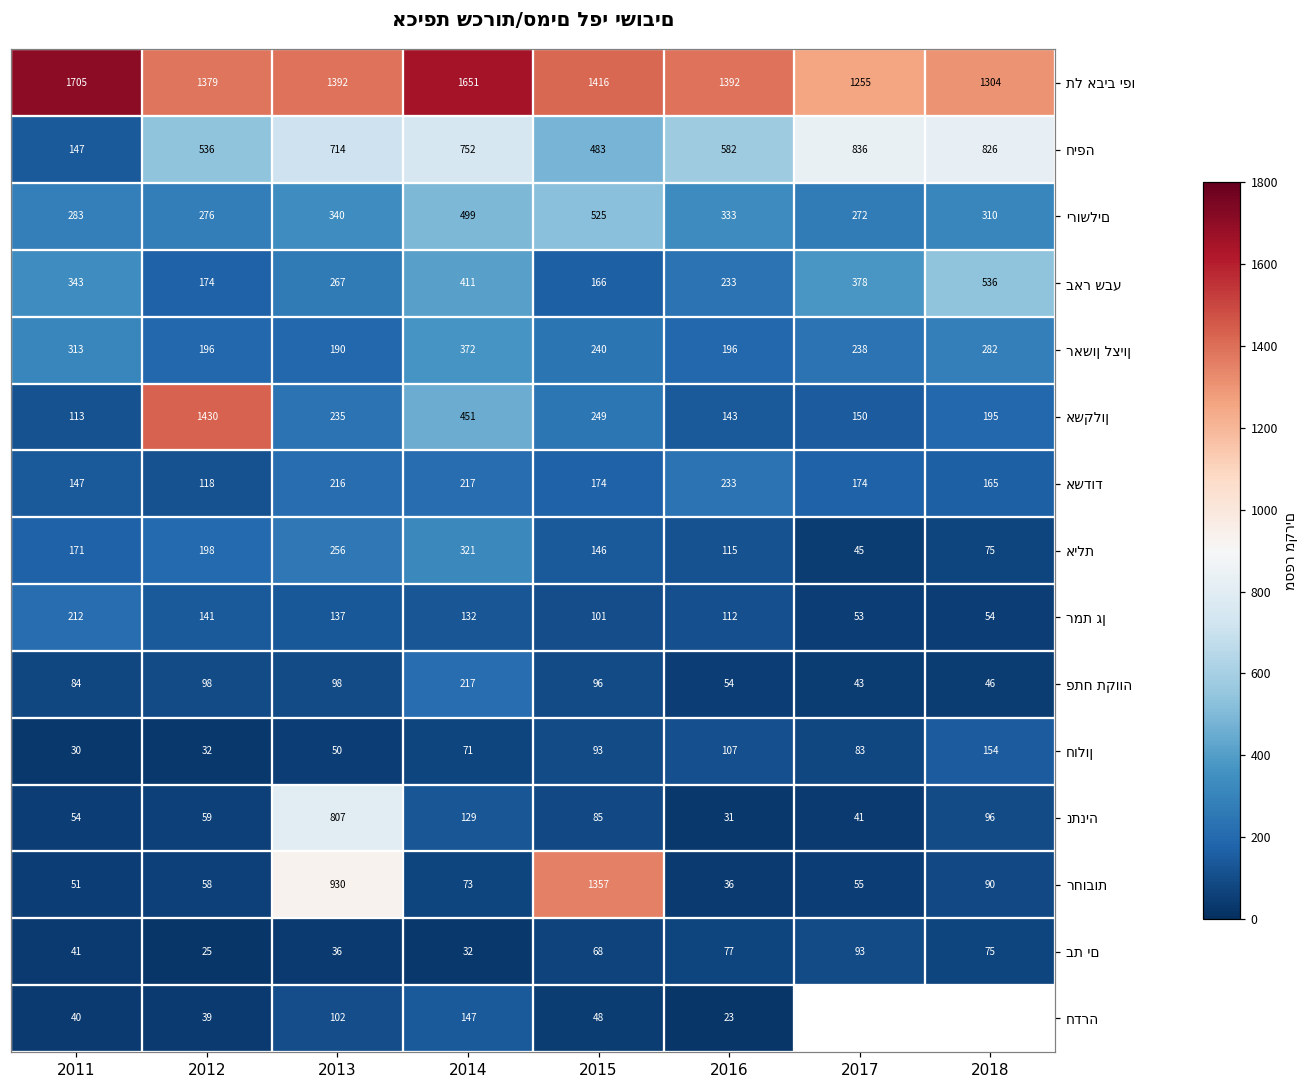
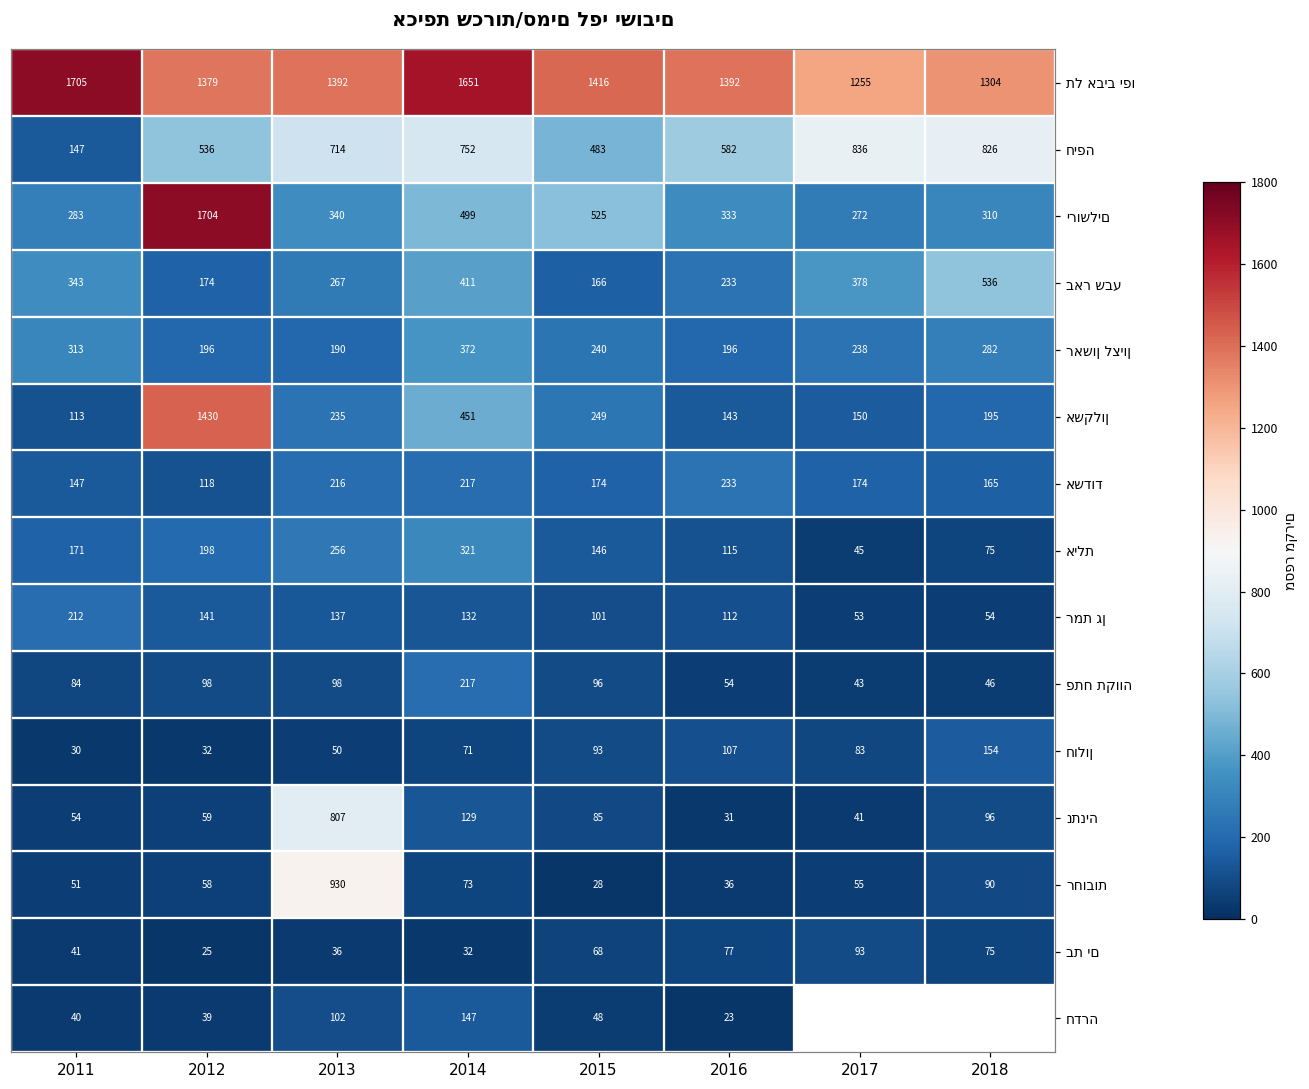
  {
    "תל אביב יפו": {
      "2011": 1705,
      "2012": 1379,
      "2013": 1392,
      "2014": 1651,
      "2015": 1416,
      "2016": 1392,
      "2017": 1255,
      "2018": 1304
    },
    "חיפה": {
      "2011": 147,
      "2012": 536,
      "2013": 714,
      "2014": 752,
      "2015": 483,
      "2016": 582,
      "2017": 836,
      "2018": 826
    },
    "ירושלים": {
      "2011": 283,
-     "2012": 276,
+     "2012": 1704,
      "2013": 340,
      "2014": 499,
      "2015": 525,
      "2016": 333,
      "2017": 272,
      "2018": 310
    },
    "באר שבע": {
      "2011": 343,
      "2012": 174,
      "2013": 267,
      "2014": 411,
      "2015": 166,
      "2016": 233,
      "2017": 378,
      "2018": 536
    },
    "ראשון לציון": {
      "2011": 313,
      "2012": 196,
      "2013": 190,
      "2014": 372,
      "2015": 240,
      "2016": 196,
      "2017": 238,
      "2018": 282
    },
    "אשקלון": {
      "2011": 113,
      "2012": 1430,
      "2013": 235,
      "2014": 451,
      "2015": 249,
      "2016": 143,
      "2017": 150,
      "2018": 195
    },
    "אשדוד": {
      "2011": 147,
      "2012": 118,
      "2013": 216,
      "2014": 217,
      "2015": 174,
      "2016": 233,
      "2017": 174,
      "2018": 165
    },
    "אילת": {
      "2011": 171,
      "2012": 198,
      "2013": 256,
      "2014": 321,
      "2015": 146,
      "2016": 115,
      "2017": 45,
      "2018": 75
    },
    "רמת גן": {
      "2011": 212,
      "2012": 141,
      "2013": 137,
      "2014": 132,
      "2015": 101,
      "2016": 112,
      "2017": 53,
      "2018": 54
    },
    "פתח תקווה": {
      "2011": 84,
      "2012": 98,
      "2013": 98,
      "2014": 217,
      "2015": 96,
      "2016": 54,
      "2017": 43,
      "2018": 46
    },
    "חולון": {
      "2011": 30,
      "2012": 32,
      "2013": 50,
      "2014": 71,
      "2015": 93,
      "2016": 107,
      "2017": 83,
      "2018": 154
    },
    "נתניה": {
      "2011": 54,
      "2012": 59,
      "2013": 807,
      "2014": 129,
      "2015": 85,
      "2016": 31,
      "2017": 41,
      "2018": 96
    },
    "רחובות": {
      "2011": 51,
      "2012": 58,
      "2013": 930,
      "2014": 73,
-     "2015": 1357,
+     "2015": 28,
      "2016": 36,
      "2017": 55,
      "2018": 90
    },
    "בת ים": {
      "2011": 41,
      "2012": 25,
      "2013": 36,
      "2014": 32,
      "2015": 68,
      "2016": 77,
      "2017": 93,
      "2018": 75
    },
    "חדרה": {
      "2011": 40,
      "2012": 39,
      "2013": 102,
      "2014": 147,
      "2015": 48,
      "2016": 23
    }
  }
